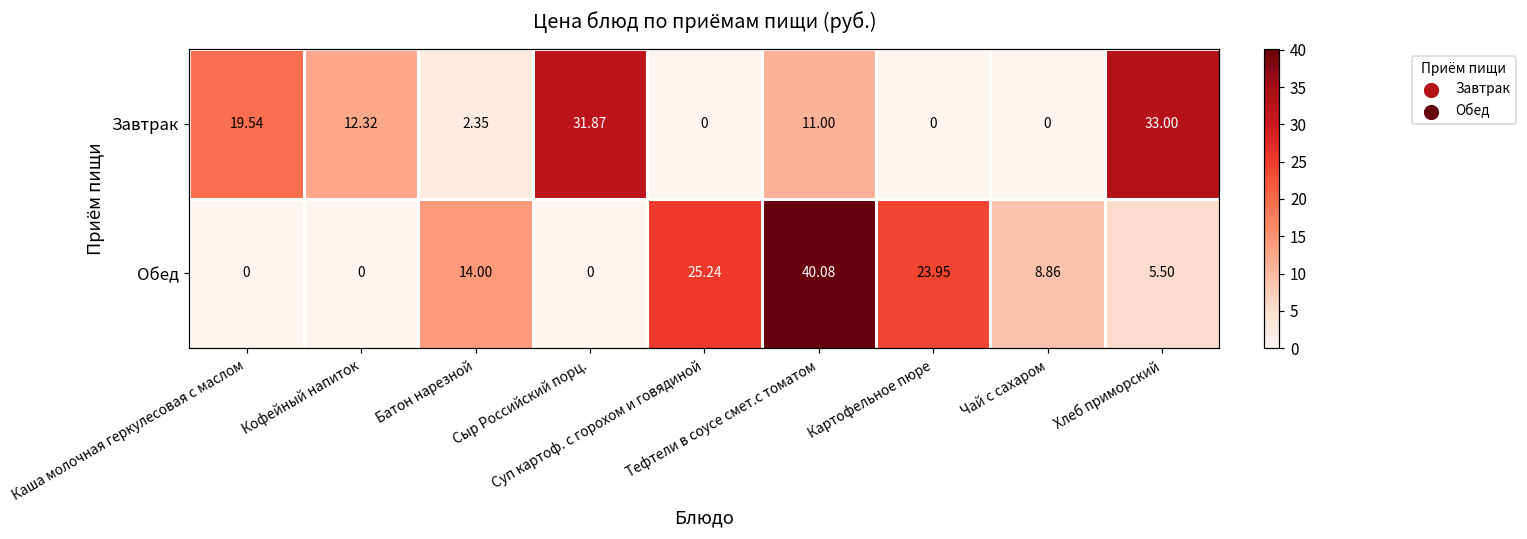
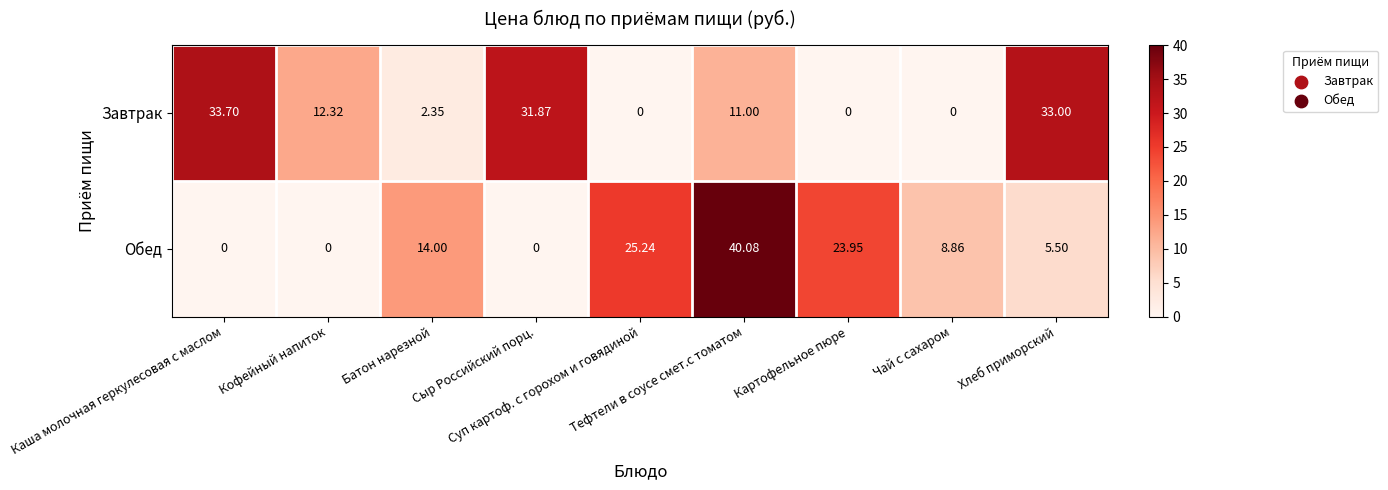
  {
    "Завтрак": {
-     "Каша молочная геркулесовая с маслом": 19.54,
+     "Каша молочная геркулесовая с маслом": 33.70,
      "Кофейный напиток": 12.32,
      "Батон нарезной": 2.35,
      "Сыр Российский порц.": 31.87,
      "Суп картоф. с горохом и говядиной": 0,
      "Тефтели в соусе смет.с томатом": 11.00,
      "Картофельное пюре": 0,
      "Чай с сахаром": 0,
      "Хлеб приморский": 33.00
    },
    "Обед": {
      "Каша молочная геркулесовая с маслом": 0,
      "Кофейный напиток": 0,
      "Батон нарезной": 14.00,
      "Сыр Российский порц.": 0,
      "Суп картоф. с горохом и говядиной": 25.24,
      "Тефтели в соусе смет.с томатом": 40.08,
      "Картофельное пюре": 23.95,
      "Чай с сахаром": 8.86,
      "Хлеб приморский": 5.50
    }
  }
